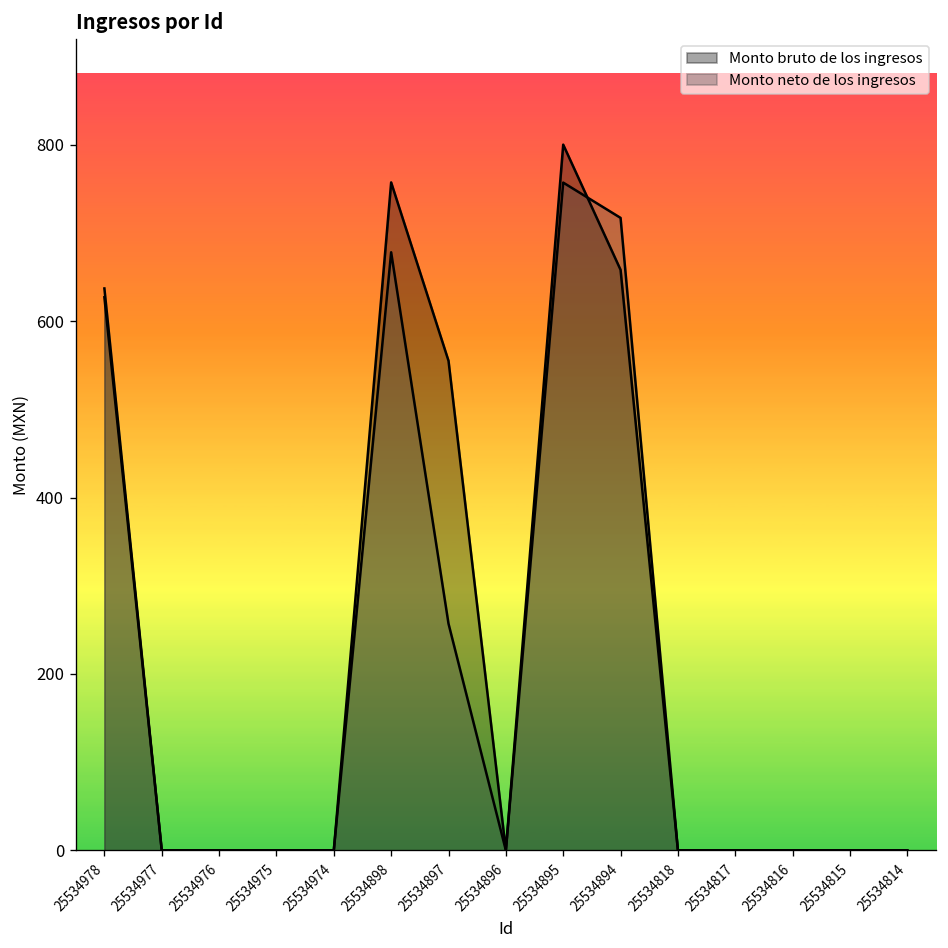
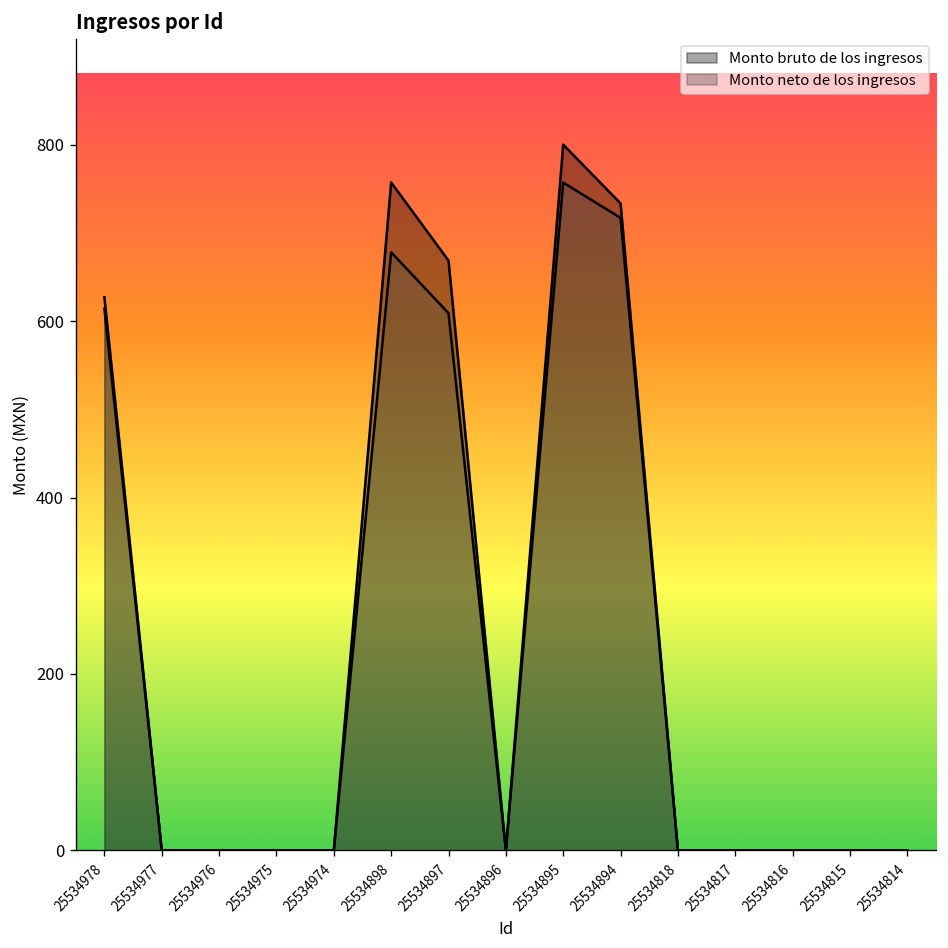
  {
    "Monto bruto de los ingresos": {
      "25534978": 630,
      "25534898": 760,
-     "25534897": 560,
+     "25534897": 670,
      "25534895": 800,
-     "25534894": 660
+     "25534894": 730
    },
    "Monto neto de los ingresos": {
-     "25534978": 640,
+     "25534978": 610,
      "25534898": 680,
-     "25534897": 260,
+     "25534897": 610,
      "25534895": 760,
      "25534894": 720
    }
  }
